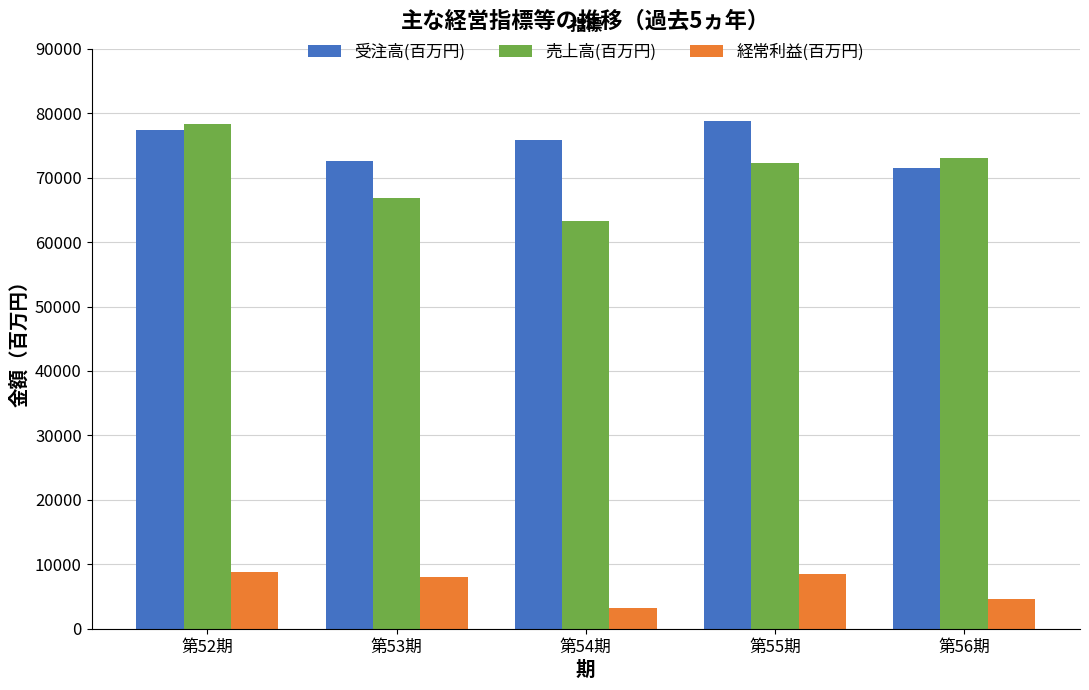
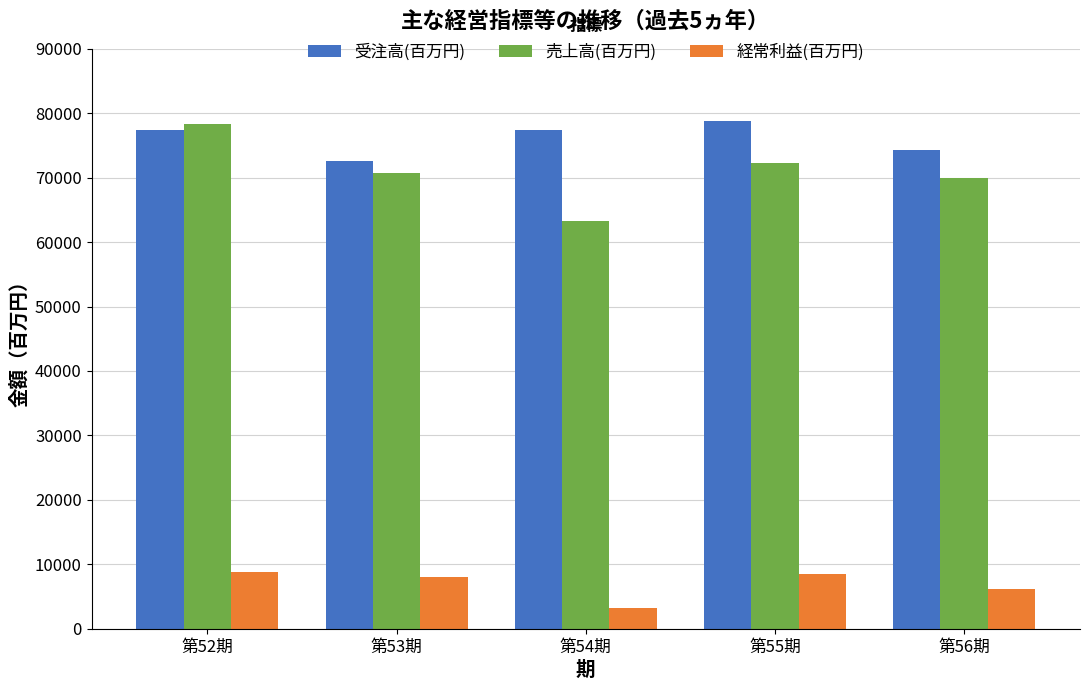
  {
    "受注高(百万円)": {
      "第52期": 77000,
      "第53期": 73000,
-     "第54期": 76000,
+     "第54期": 77000,
      "第55期": 79000,
-     "第56期": 72000
+     "第56期": 74000
    },
    "売上高(百万円)": {
      "第52期": 78000,
-     "第53期": 67000,
+     "第53期": 71000,
      "第54期": 63000,
      "第55期": 72000,
-     "第56期": 73000
+     "第56期": 70000
    },
    "経常利益(百万円)": {
      "第52期": 9000,
      "第53期": 8000,
      "第54期": 3000,
      "第55期": 8000,
-     "第56期": 5000
+     "第56期": 6000
    }
  }
